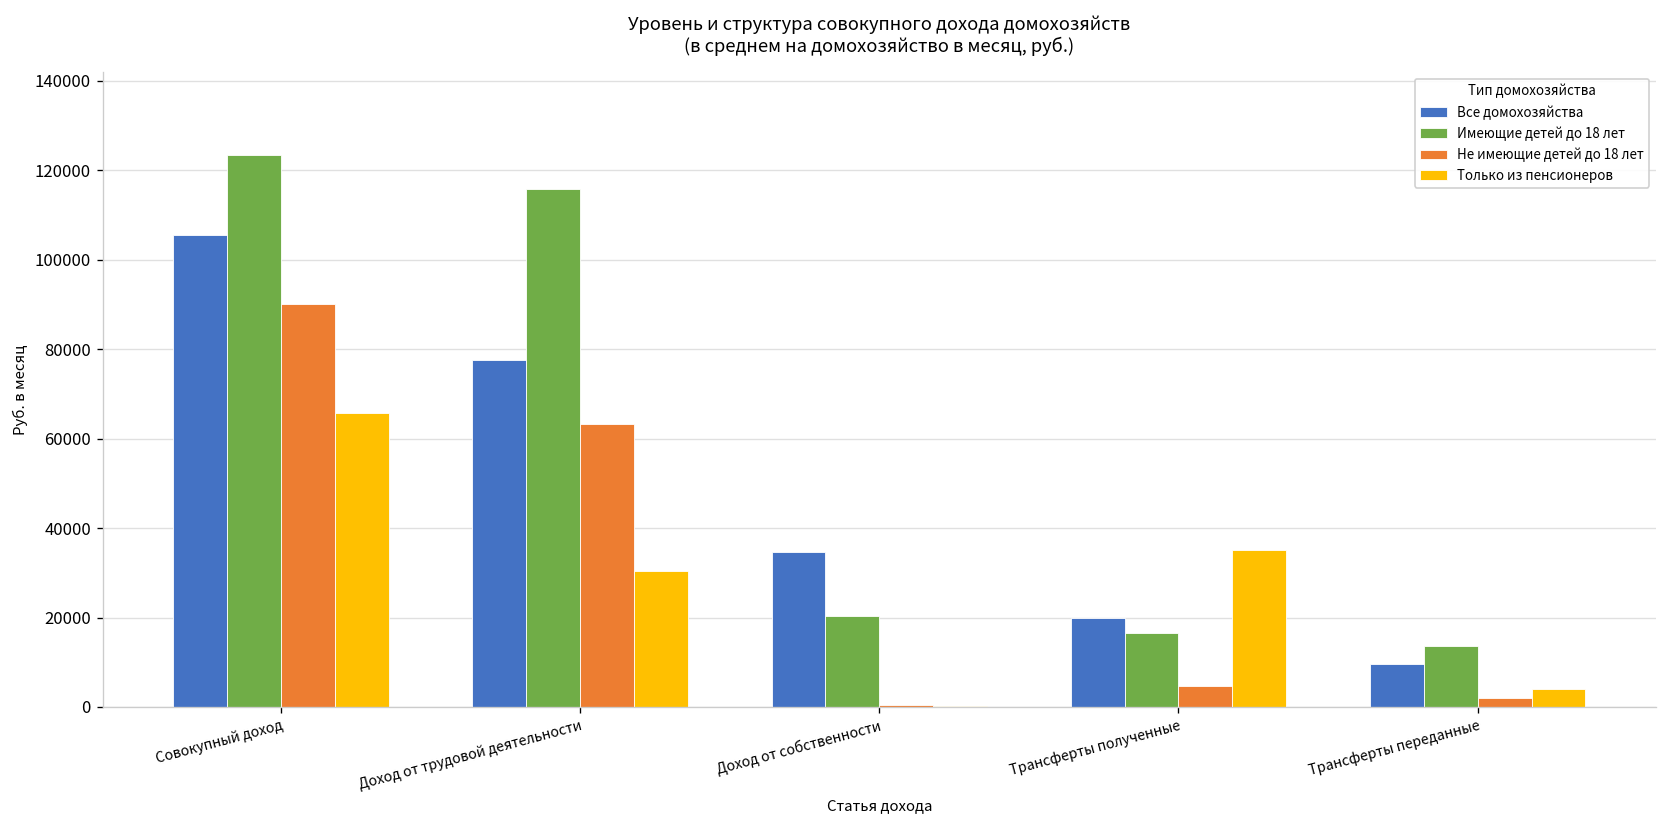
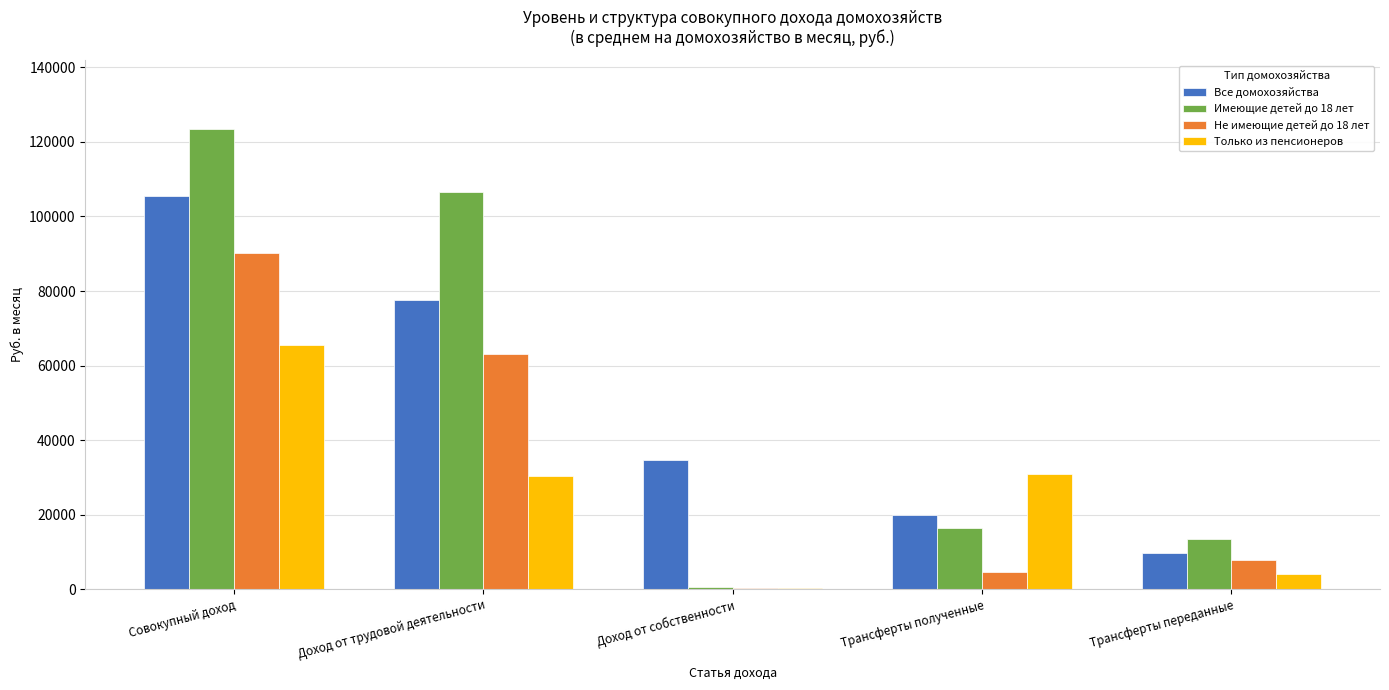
  {
    "Все домохозяйства": {
      "Совокупный доход": 106000,
      "Доход от трудовой деятельности": 77000,
      "Доход от собственности": 35000,
      "Трансферты полученные": 20000,
      "Трансферты переданные": 10000
    },
    "Имеющие детей до 18 лет": {
      "Совокупный доход": 123000,
-     "Доход от трудовой деятельности": 116000,
-     "Доход от собственности": 20000,
+     "Доход от трудовой деятельности": 106000,
+     "Доход от собственности": 1000,
      "Трансферты полученные": 16000,
      "Трансферты переданные": 14000
    },
    "Не имеющие детей до 18 лет": {
      "Совокупный доход": 90000,
      "Доход от трудовой деятельности": 63000,
      "Трансферты полученные": 5000,
-     "Трансферты переданные": 2000
+     "Трансферты переданные": 8000
    },
    "Только из пенсионеров": {
      "Совокупный доход": 66000,
      "Доход от трудовой деятельности": 30000,
-     "Трансферты полученные": 35000,
+     "Трансферты полученные": 31000,
      "Трансферты переданные": 4000
    }
  }
